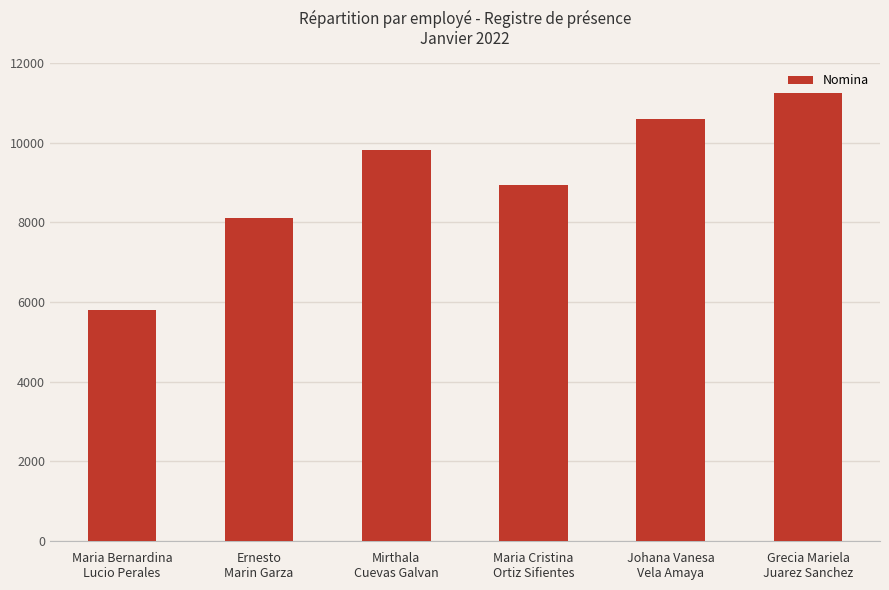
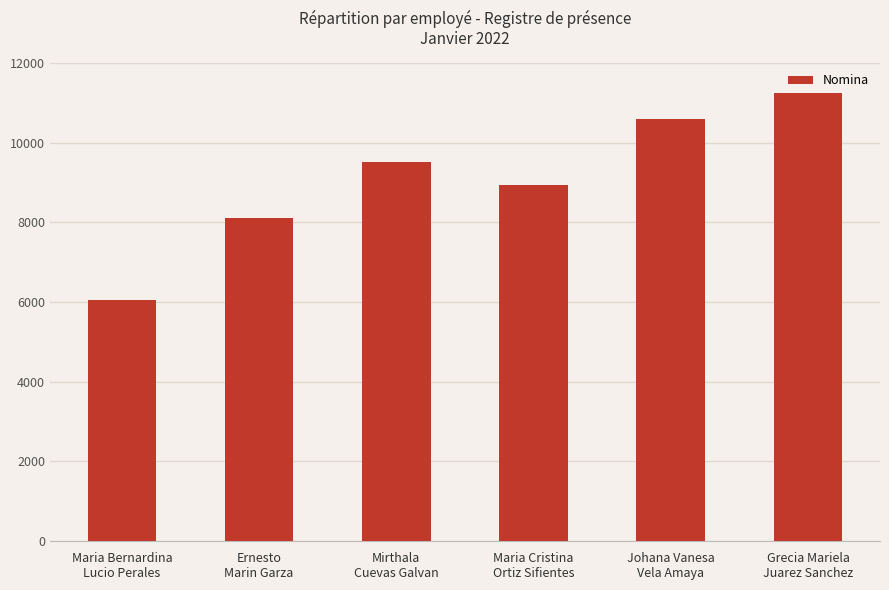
  {
-   "Maria Bernardina Lucio Perales": 5800,
+   "Maria Bernardina Lucio Perales": 6000,
    "Ernesto Marin Garza": 8100,
-   "Mirthala Cuevas Galvan": 9800,
+   "Mirthala Cuevas Galvan": 9500,
    "Maria Cristina Ortiz Sifientes": 8900,
    "Johana Vanesa Vela Amaya": 10600,
    "Grecia Mariela Juarez Sanchez": 11200
  }
